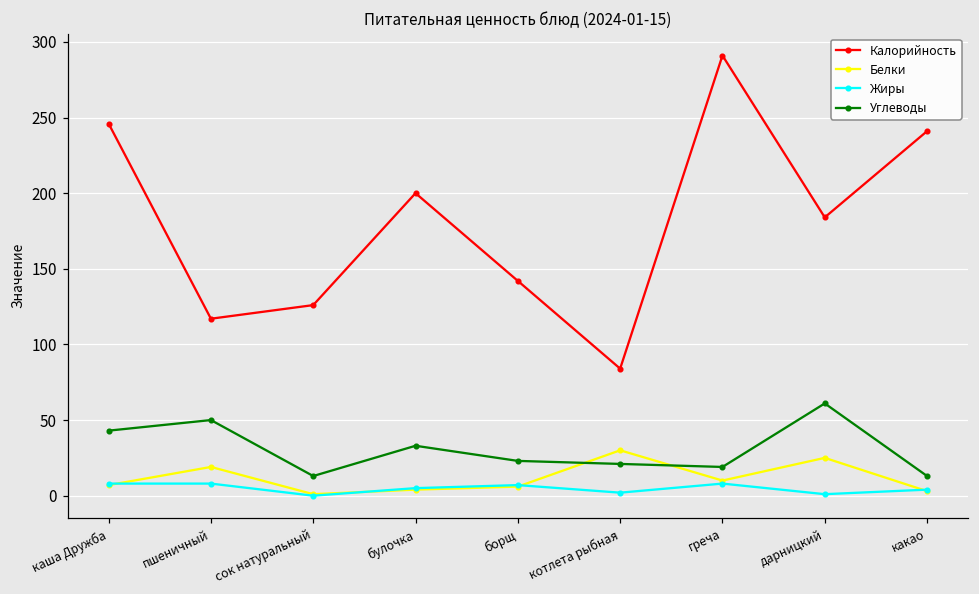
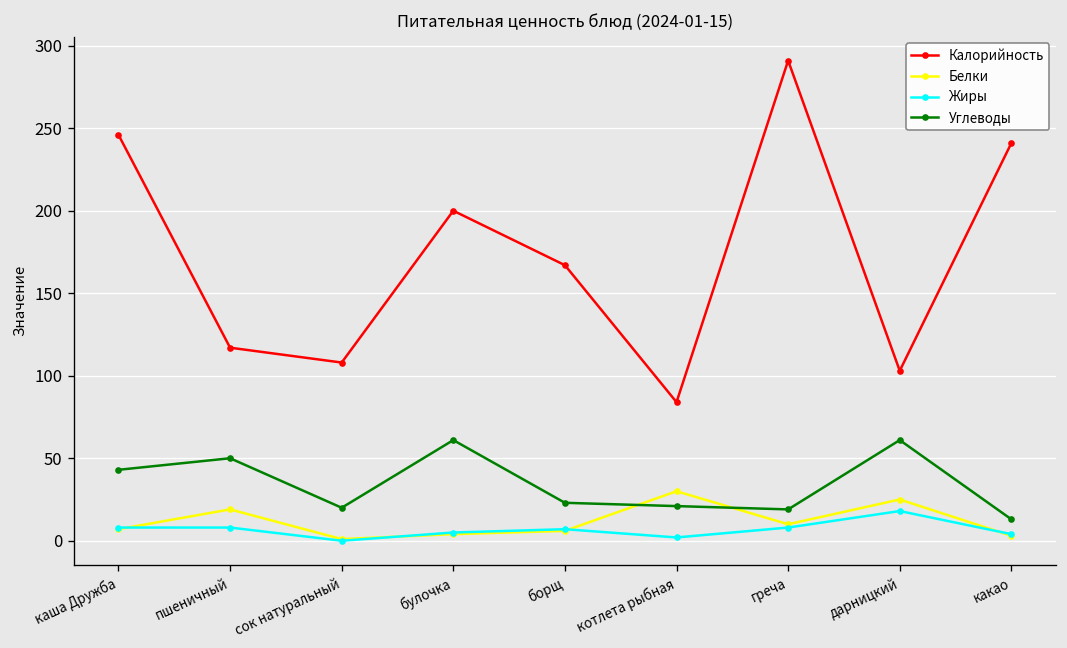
  {
    "Калорийность": {
      "каша Дружба": 246,
      "пшеничный": 117,
-     "сок натуральный": 126,
+     "сок натуральный": 108,
      "булочка": 200,
-     "борщ": 142,
+     "борщ": 167,
      "котлета рыбная": 84,
      "греча": 291,
-     "дарницкий": 184,
+     "дарницкий": 103,
      "какао": 241
    },
    "Белки": {
      "пшеничный": 19,
      "котлета рыбная": 30,
      "греча": 10,
      "дарницкий": 25
    },
    "Жиры": {
      "пшеничный": 8,
      "котлета рыбная": 2,
      "греча": 8,
-     "дарницкий": 1
+     "дарницкий": 18
    },
    "Углеводы": {
      "каша Дружба": 43,
      "пшеничный": 50,
-     "сок натуральный": 13,
-     "булочка": 33,
+     "сок натуральный": 20,
+     "булочка": 61,
      "борщ": 23,
      "котлета рыбная": 21,
      "греча": 19,
      "дарницкий": 61,
      "какао": 13
    }
  }
